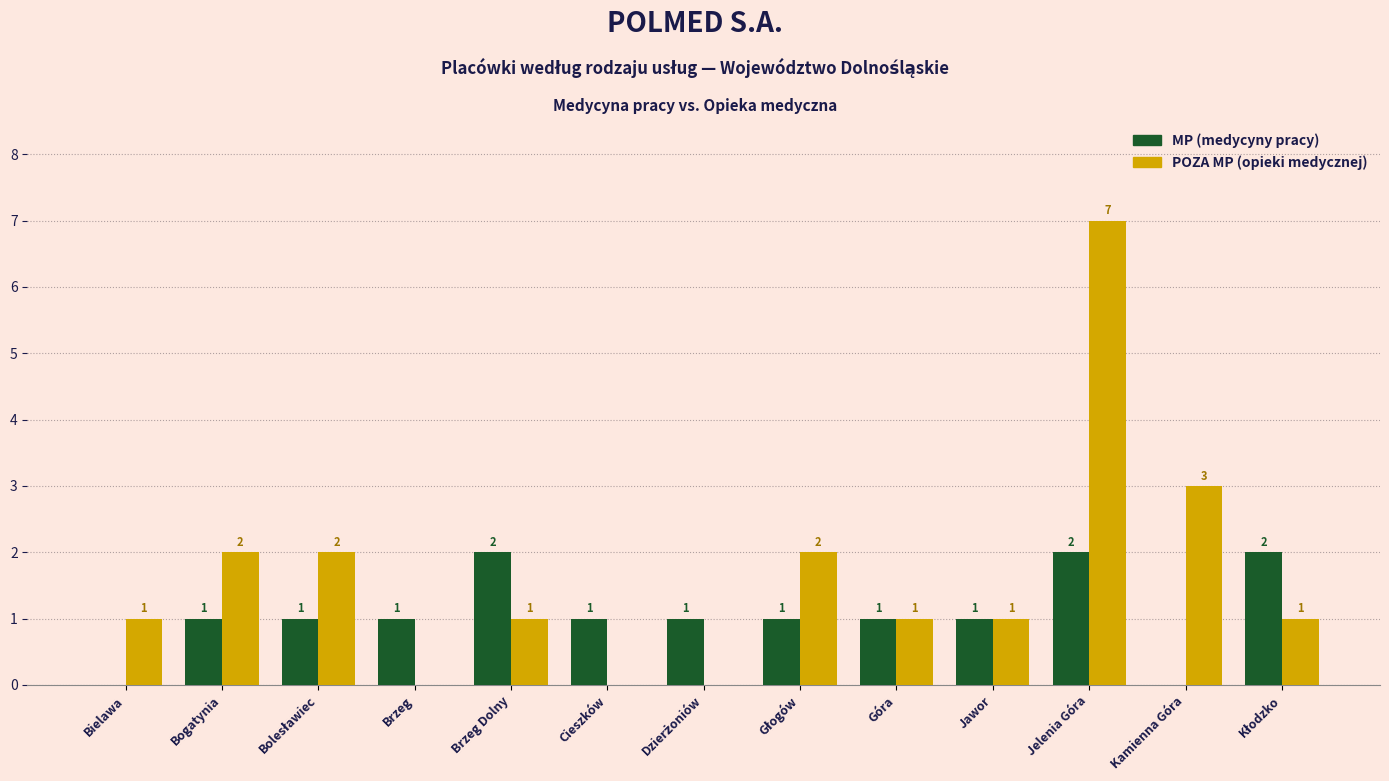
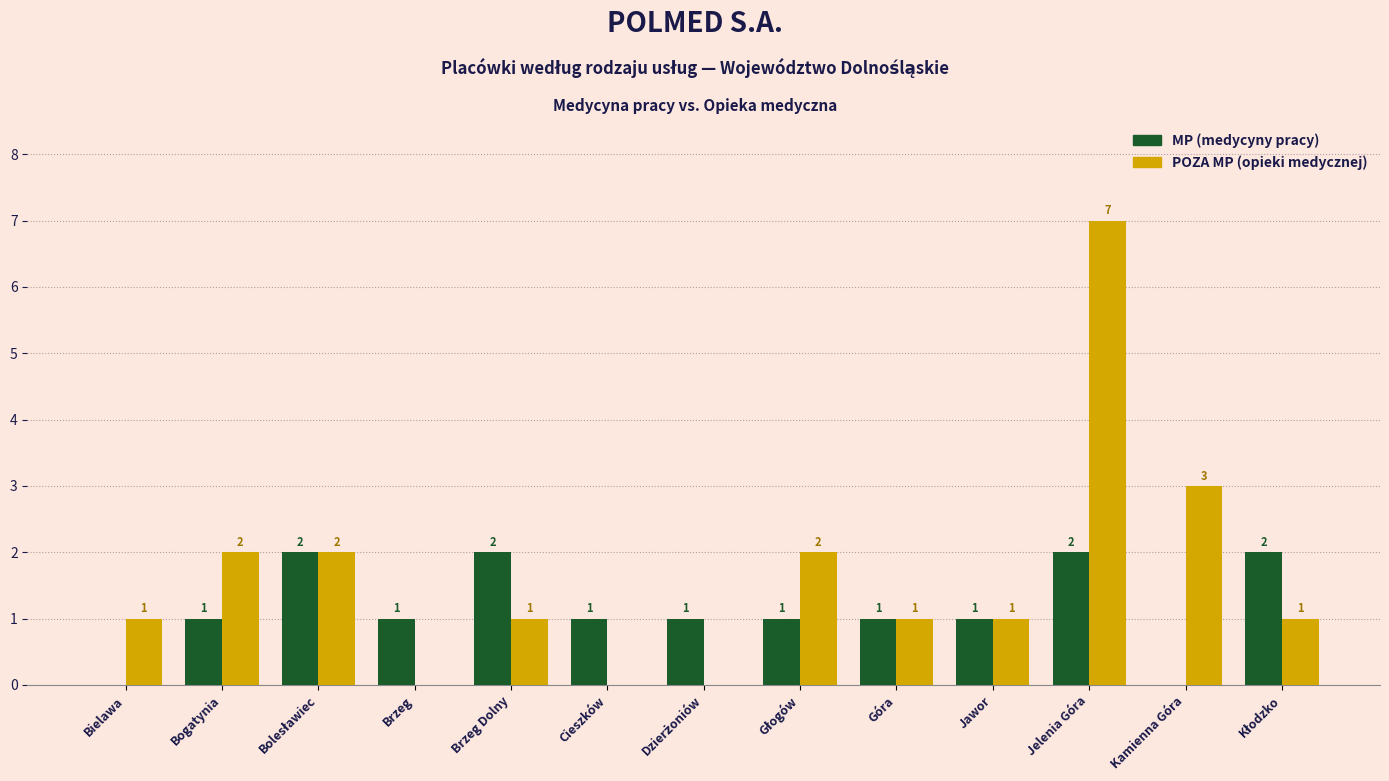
  {
    "MP (medycyny pracy)": {
      "Bogatynia": 1,
-     "Bolesławiec": 1,
+     "Bolesławiec": 2,
      "Brzeg": 1,
      "Brzeg Dolny": 2,
      "Cieszków": 1,
      "Dzierżoniów": 1,
      "Głogów": 1,
      "Góra": 1,
      "Jawor": 1,
      "Jelenia Góra": 2,
      "Kłodzko": 2
    },
    "POZA MP (opieki medycznej)": {
      "Bielawa": 1,
      "Bogatynia": 2,
      "Bolesławiec": 2,
      "Brzeg Dolny": 1,
      "Głogów": 2,
      "Góra": 1,
      "Jawor": 1,
      "Jelenia Góra": 7,
      "Kamienna Góra": 3,
      "Kłodzko": 1
    }
  }
